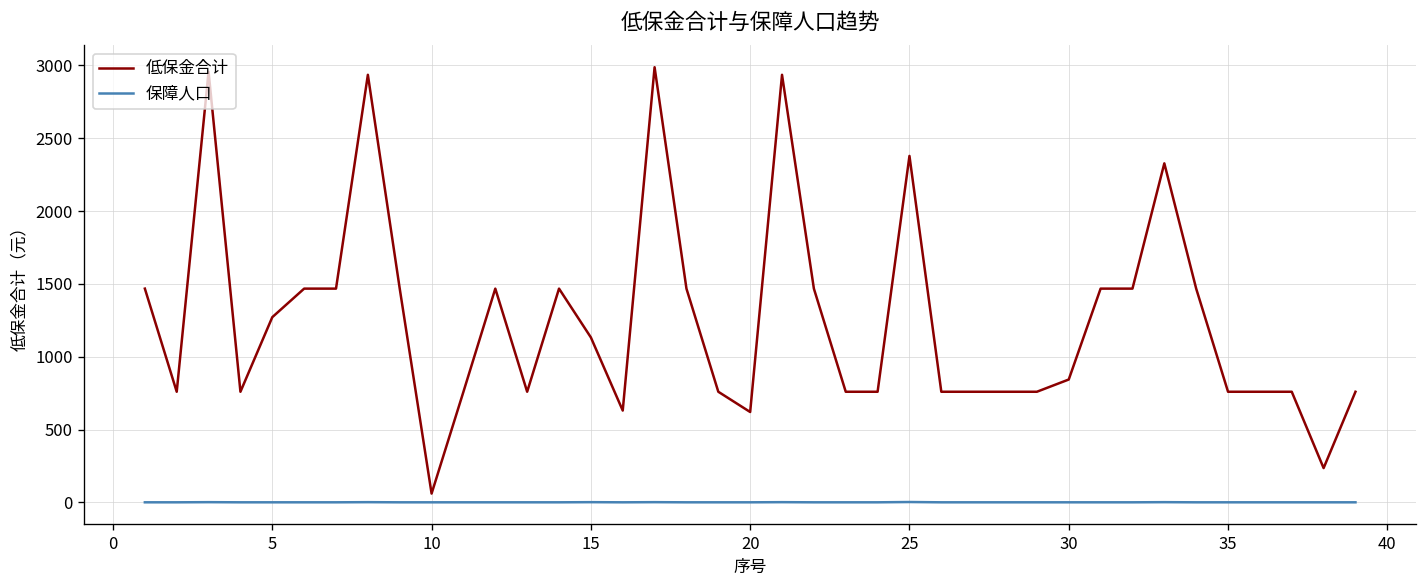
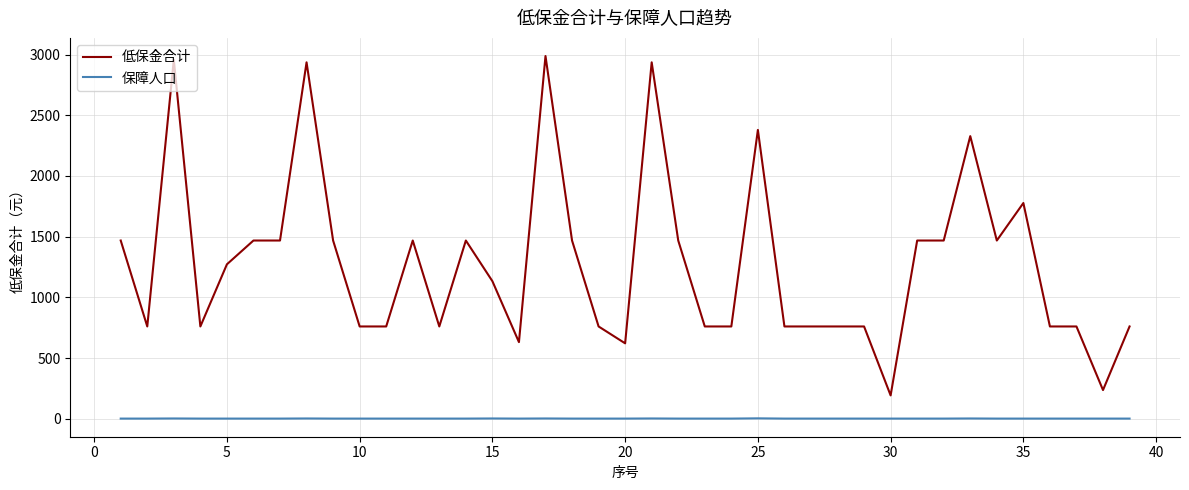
  {
    "低保金合计": {
      "5": 1270,
-     "10": 60,
+     "10": 760,
      "15": 1130,
      "20": 620,
      "25": 2380,
-     "30": 840,
-     "35": 760
+     "30": 190,
+     "35": 1780
    },
    "保障人口": {
      "5": 0,
      "10": 0,
      "15": 0,
      "20": 0,
      "25": 0,
      "30": 0,
      "35": 0
    }
  }
